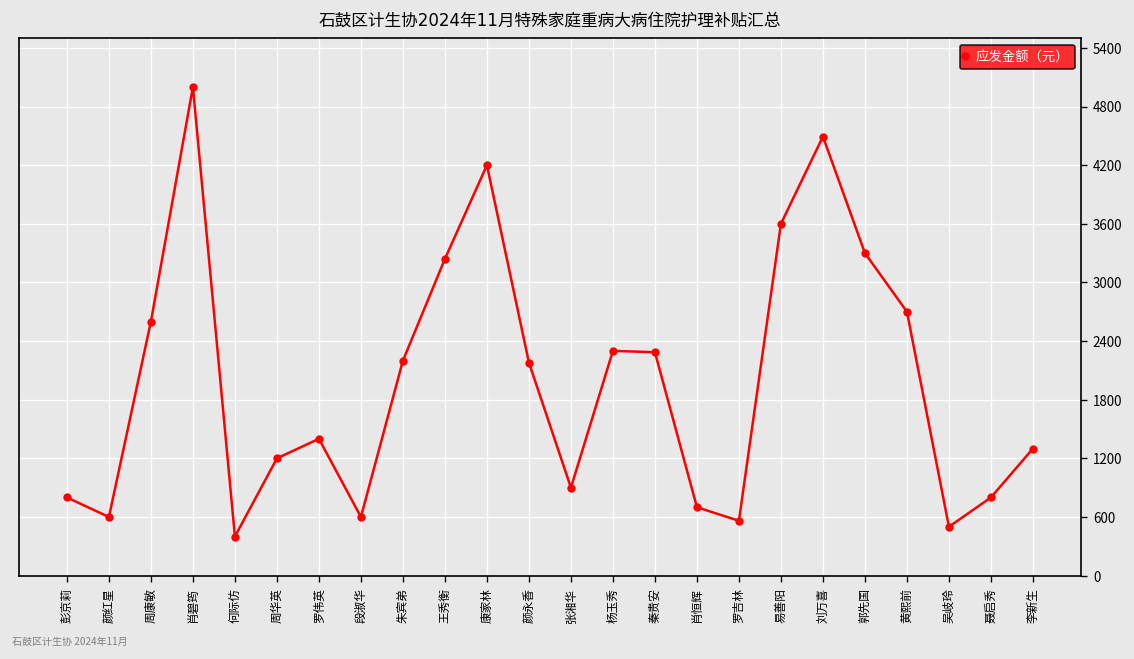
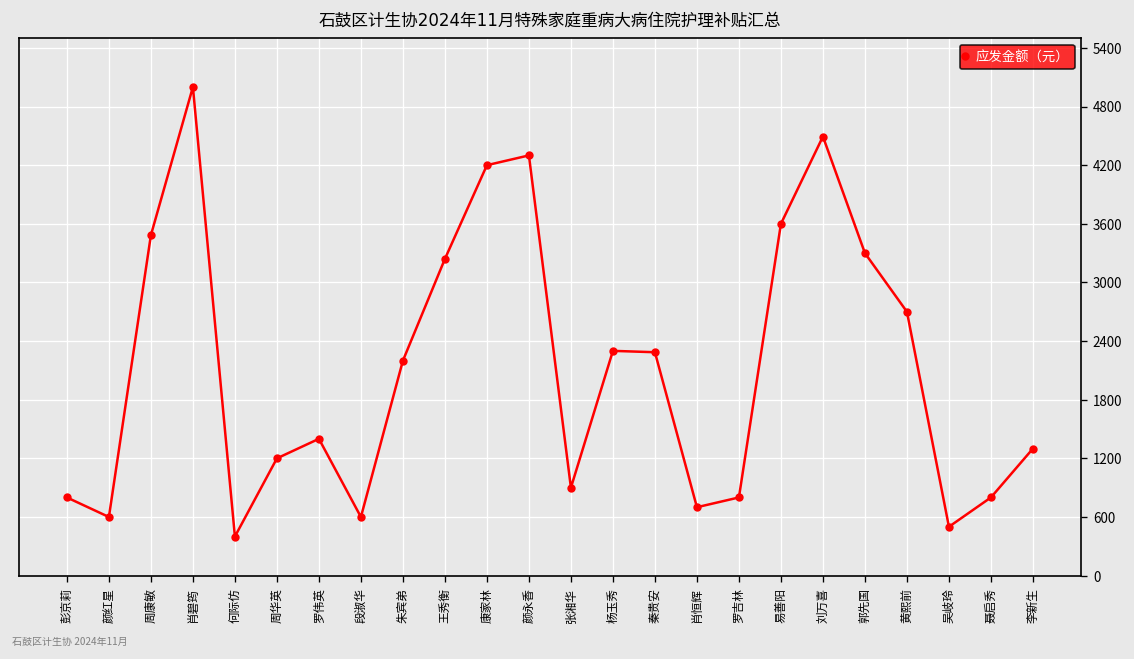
  {
    "彭京莉": 800,
    "颜红星": 600,
-   "周康敏": 2600,
+   "周康敏": 3500,
    "肖碧筠": 5000,
    "何际仿": 400,
    "周华英": 1200,
    "罗伟英": 1400,
    "段淑华": 600,
    "朱宾弟": 2200,
    "王秀衡": 3200,
    "康家林": 4200,
-   "颜永香": 2200,
+   "颜永香": 4300,
    "张湘华": 900,
    "杨玉秀": 2300,
    "秦贵安": 2300,
    "肖恒辉": 700,
-   "罗吉林": 600,
+   "罗吉林": 800,
    "易善阳": 3600,
    "刘万喜": 4500,
    "郭先国": 3300,
    "黄熙前": 2700,
    "吴岐玲": 500,
    "聂启秀": 800,
    "李新生": 1300
  }
